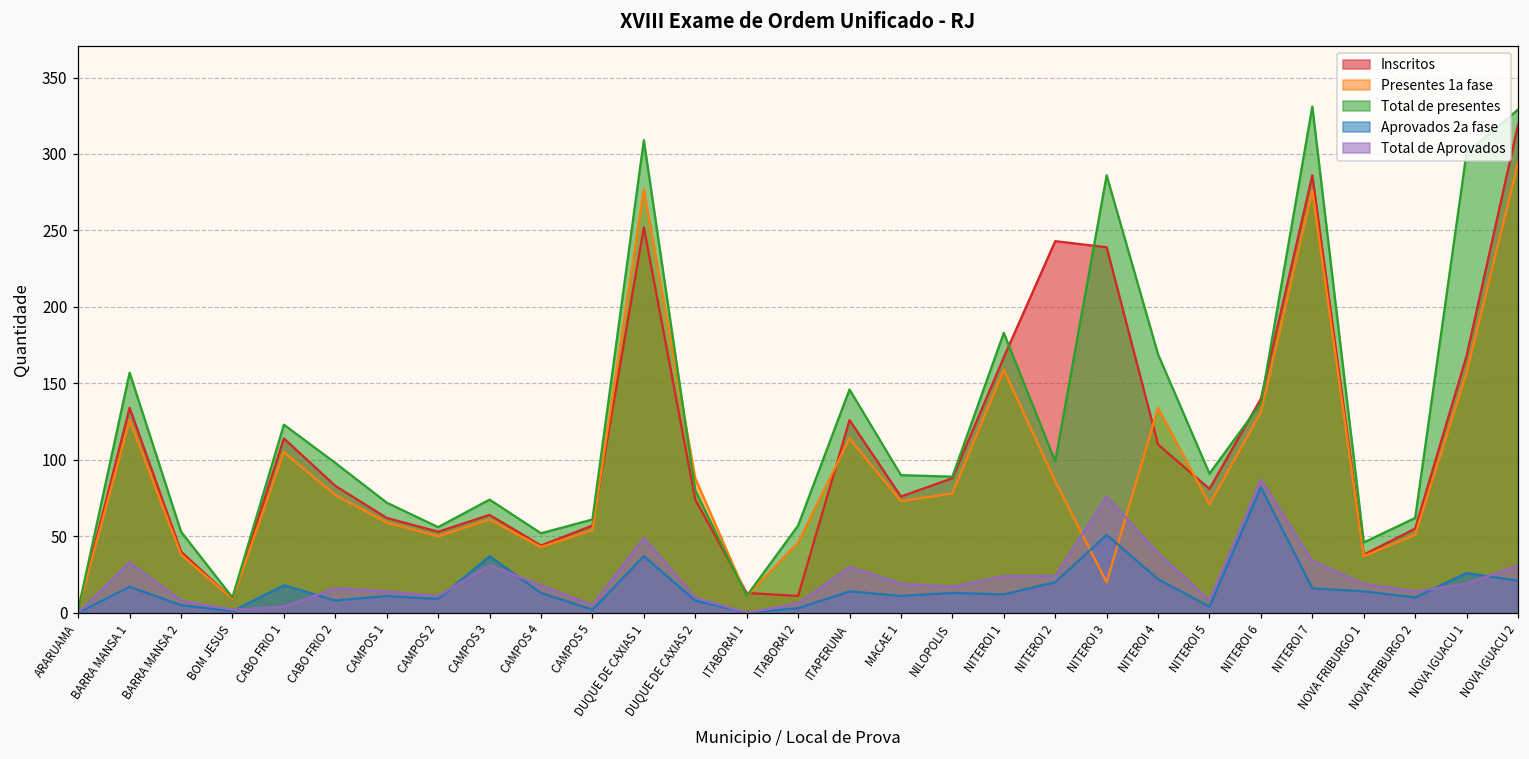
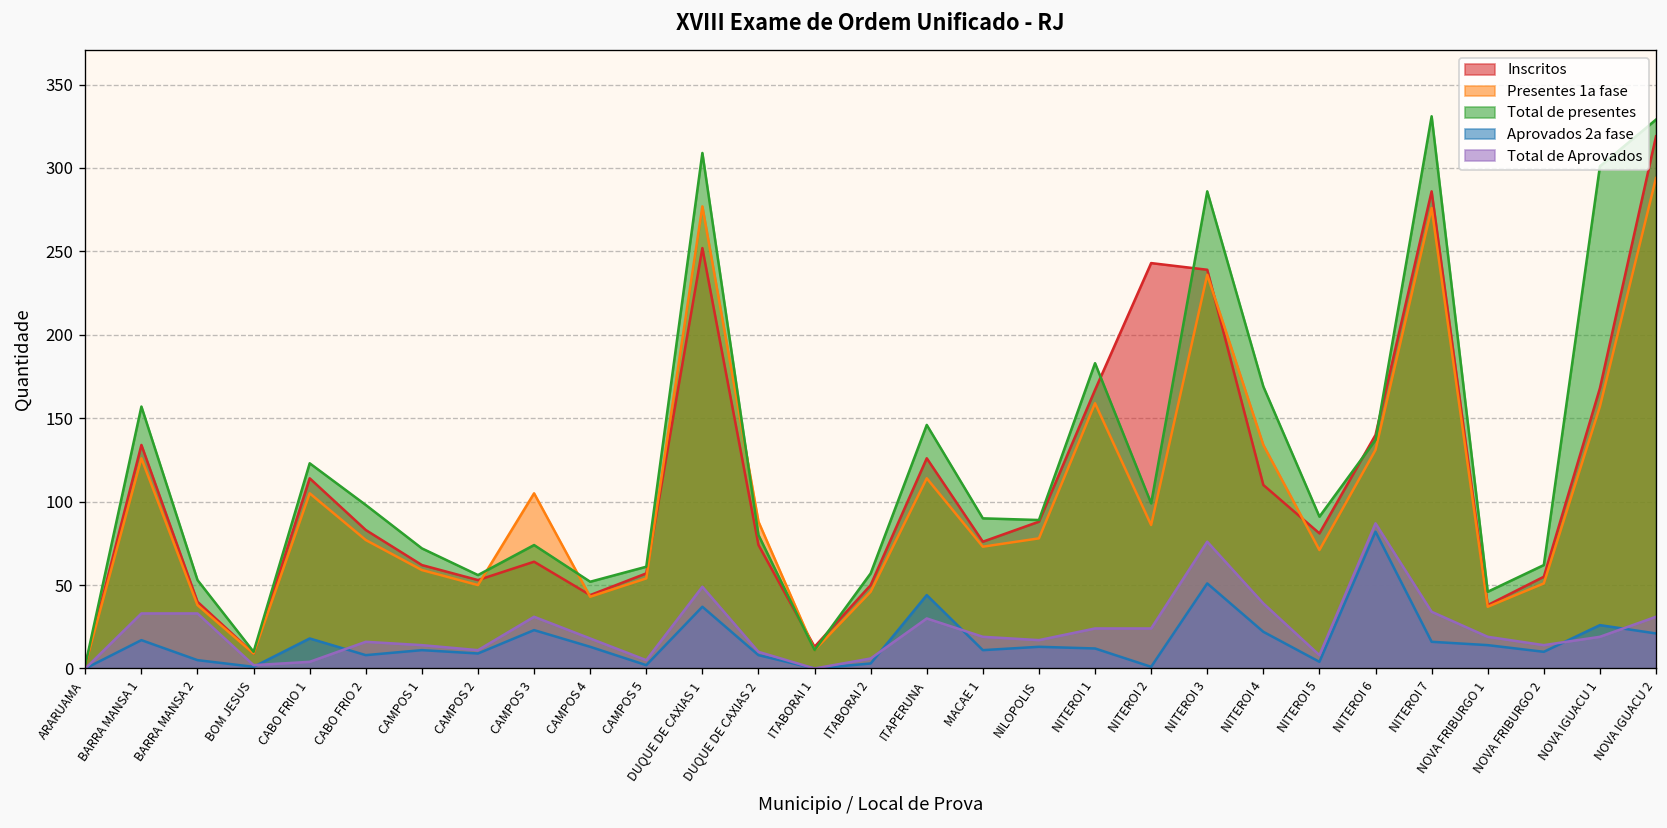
  {
    "Inscritos": {
      "BARRA MANSA 1": 134,
      "BARRA MANSA 2": 40,
      "CABO FRIO 1": 114,
      "CABO FRIO 2": 83,
      "CAMPOS 1": 62,
      "CAMPOS 2": 53,
      "CAMPOS 3": 64,
      "CAMPOS 5": 57,
      "DUQUE DE CAXIAS 1": 252,
      "DUQUE DE CAXIAS 2": 74,
      "ITABORAI 1": 13,
-     "ITABORAI 2": 11,
+     "ITABORAI 2": 50,
      "ITAPERUNA": 126,
      "MACAE 1": 76,
      "NITEROI 1": 167,
      "NITEROI 2": 243,
      "NITEROI 3": 239,
      "NITEROI 4": 110,
      "NITEROI 5": 81,
      "NITEROI 6": 140,
      "NITEROI 7": 286,
      "NOVA FRIBURGO 2": 55,
      "NOVA IGUACU 1": 168,
      "NOVA IGUACU 2": 319
    },
    "Presentes 1a fase": {
      "BARRA MANSA 1": 126,
      "BARRA MANSA 2": 38,
      "CABO FRIO 1": 105,
      "CABO FRIO 2": 77,
      "CAMPOS 1": 59,
      "CAMPOS 2": 50,
-     "CAMPOS 3": 61,
+     "CAMPOS 3": 105,
      "CAMPOS 5": 54,
      "DUQUE DE CAXIAS 1": 277,
      "DUQUE DE CAXIAS 2": 88,
      "ITABORAI 2": 46,
      "ITAPERUNA": 114,
      "MACAE 1": 73,
      "NILOPOLIS": 78,
      "NITEROI 1": 159,
      "NITEROI 2": 86,
-     "NITEROI 3": 20,
+     "NITEROI 3": 236,
      "NITEROI 4": 134,
      "NITEROI 5": 71,
      "NITEROI 6": 131,
      "NITEROI 7": 276,
      "NOVA FRIBURGO 2": 51,
      "NOVA IGUACU 1": 157,
      "NOVA IGUACU 2": 294
    },
    "Total de presentes": {
      "BARRA MANSA 1": 157,
      "BARRA MANSA 2": 53,
      "CABO FRIO 1": 123,
      "CABO FRIO 2": 98,
      "CAMPOS 1": 72,
      "CAMPOS 2": 56,
      "CAMPOS 3": 74,
      "CAMPOS 4": 52,
      "CAMPOS 5": 61,
      "DUQUE DE CAXIAS 1": 309,
      "DUQUE DE CAXIAS 2": 80,
      "ITABORAI 2": 57,
      "ITAPERUNA": 146,
      "MACAE 1": 90,
      "NITEROI 1": 183,
      "NITEROI 2": 99,
      "NITEROI 3": 286,
      "NITEROI 4": 169,
      "NITEROI 5": 91,
      "NITEROI 6": 137,
      "NITEROI 7": 331,
      "NOVA FRIBURGO 1": 46,
      "NOVA FRIBURGO 2": 62,
      "NOVA IGUACU 2": 329
    },
    "Aprovados 2a fase": {
      "BARRA MANSA 1": 17,
      "BARRA MANSA 2": 5,
      "CABO FRIO 1": 18,
      "CABO FRIO 2": 8,
      "CAMPOS 1": 11,
      "CAMPOS 2": 9,
-     "CAMPOS 3": 37,
+     "CAMPOS 3": 23,
      "CAMPOS 4": 13,
      "CAMPOS 5": 2,
      "DUQUE DE CAXIAS 1": 37,
      "DUQUE DE CAXIAS 2": 8,
      "ITABORAI 2": 3,
-     "ITAPERUNA": 14,
+     "ITAPERUNA": 44,
      "MACAE 1": 11,
      "NILOPOLIS": 13,
      "NITEROI 1": 12,
-     "NITEROI 2": 20,
+     "NITEROI 2": 1,
      "NITEROI 3": 51,
      "NITEROI 4": 22,
      "NITEROI 5": 4,
      "NITEROI 6": 82,
      "NITEROI 7": 16,
      "NOVA FRIBURGO 1": 14,
      "NOVA FRIBURGO 2": 10,
      "NOVA IGUACU 1": 26,
      "NOVA IGUACU 2": 21
    },
    "Total de Aprovados": {
      "BARRA MANSA 1": 33,
-     "BARRA MANSA 2": 8,
+     "BARRA MANSA 2": 33,
      "CABO FRIO 1": 4,
      "CABO FRIO 2": 16,
      "CAMPOS 1": 14,
      "CAMPOS 2": 11,
      "CAMPOS 3": 31,
      "CAMPOS 4": 18,
      "CAMPOS 5": 5,
      "DUQUE DE CAXIAS 1": 49,
      "DUQUE DE CAXIAS 2": 10,
      "ITABORAI 2": 6,
      "ITAPERUNA": 30,
      "MACAE 1": 19,
      "NILOPOLIS": 17,
      "NITEROI 1": 24,
      "NITEROI 2": 24,
      "NITEROI 3": 76,
      "NITEROI 4": 39,
      "NITEROI 5": 8,
      "NITEROI 6": 87,
      "NITEROI 7": 34,
      "NOVA FRIBURGO 1": 19,
      "NOVA FRIBURGO 2": 14,
      "NOVA IGUACU 1": 19,
      "NOVA IGUACU 2": 31
    }
  }
